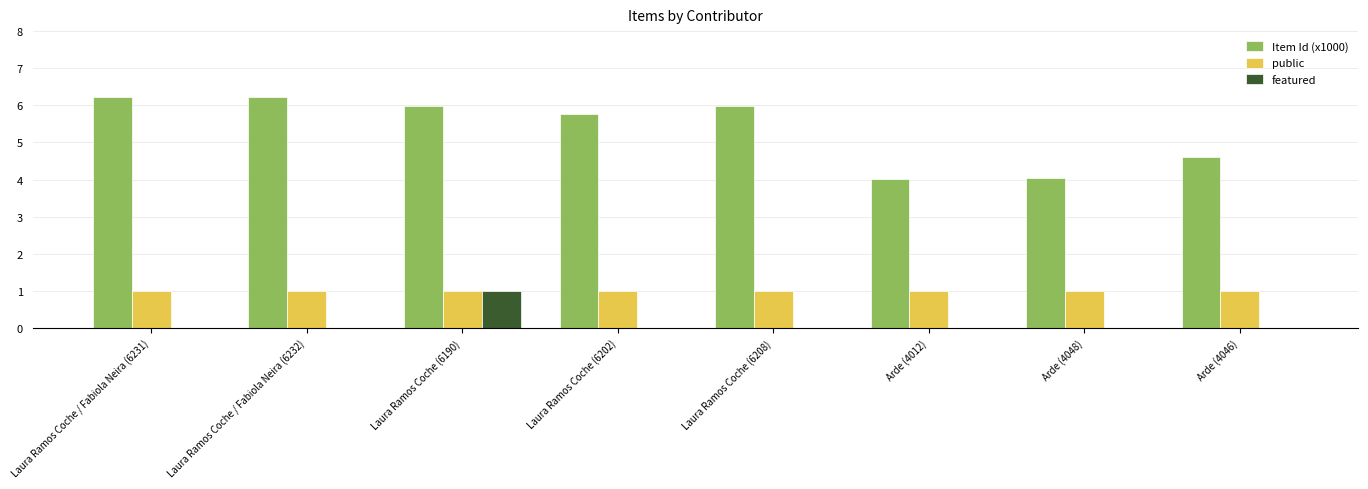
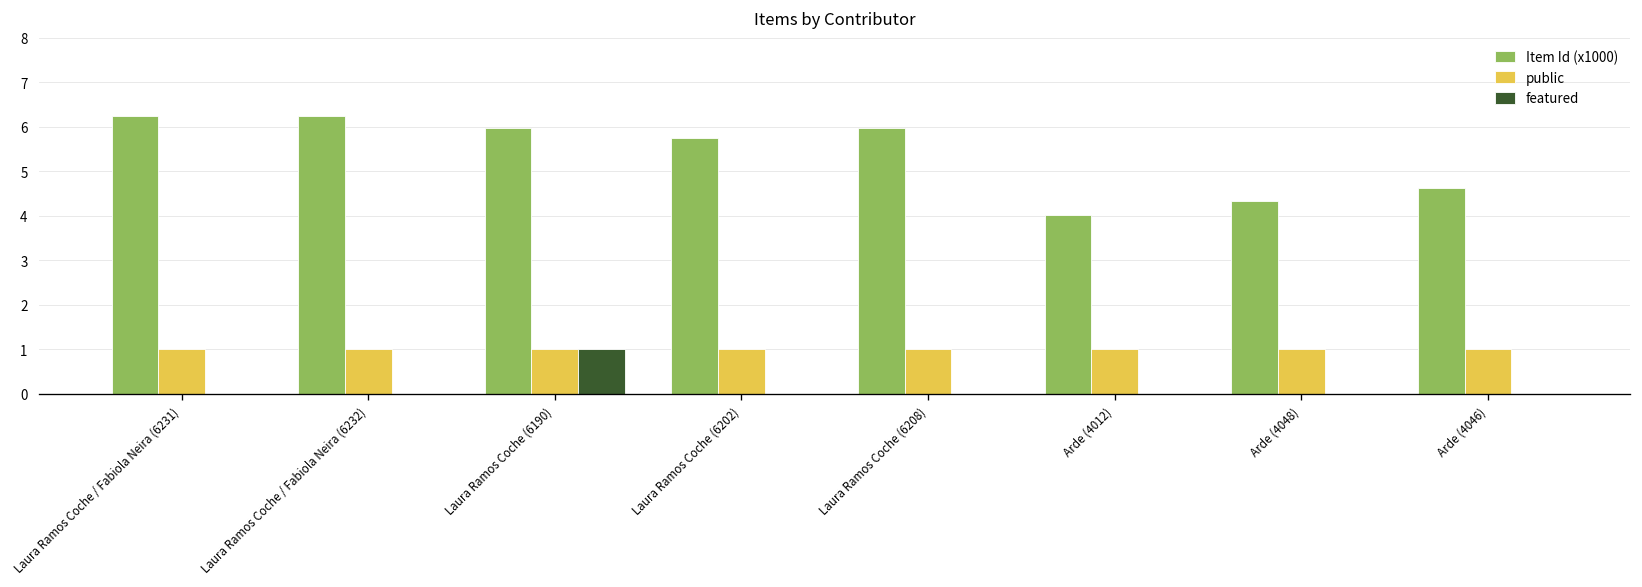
  {
    "Item Id (x1000)": {
      "Laura Ramos Coche / Fabiola Neira (6231)": 6.2,
      "Laura Ramos Coche / Fabiola Neira (6232)": 6.2,
      "Laura Ramos Coche (6190)": 6.0,
      "Laura Ramos Coche (6202)": 5.8,
      "Laura Ramos Coche (6208)": 6.0,
      "Arde (4012)": 4.0,
-     "Arde (4048)": 4.0,
+     "Arde (4048)": 4.3,
      "Arde (4046)": 4.6
    },
    "public": {
      "Laura Ramos Coche / Fabiola Neira (6231)": 1.0,
      "Laura Ramos Coche / Fabiola Neira (6232)": 1.0,
      "Laura Ramos Coche (6190)": 1.0,
      "Laura Ramos Coche (6202)": 1.0,
      "Laura Ramos Coche (6208)": 1.0,
      "Arde (4012)": 1.0,
      "Arde (4048)": 1.0,
      "Arde (4046)": 1.0
    },
    "featured": {
      "Laura Ramos Coche / Fabiola Neira (6231)": 0.0,
      "Laura Ramos Coche / Fabiola Neira (6232)": 0.0,
      "Laura Ramos Coche (6190)": 1.0,
      "Laura Ramos Coche (6202)": 0.0,
      "Laura Ramos Coche (6208)": 0.0,
      "Arde (4012)": 0.0,
      "Arde (4048)": 0.0,
      "Arde (4046)": 0.0
    }
  }
